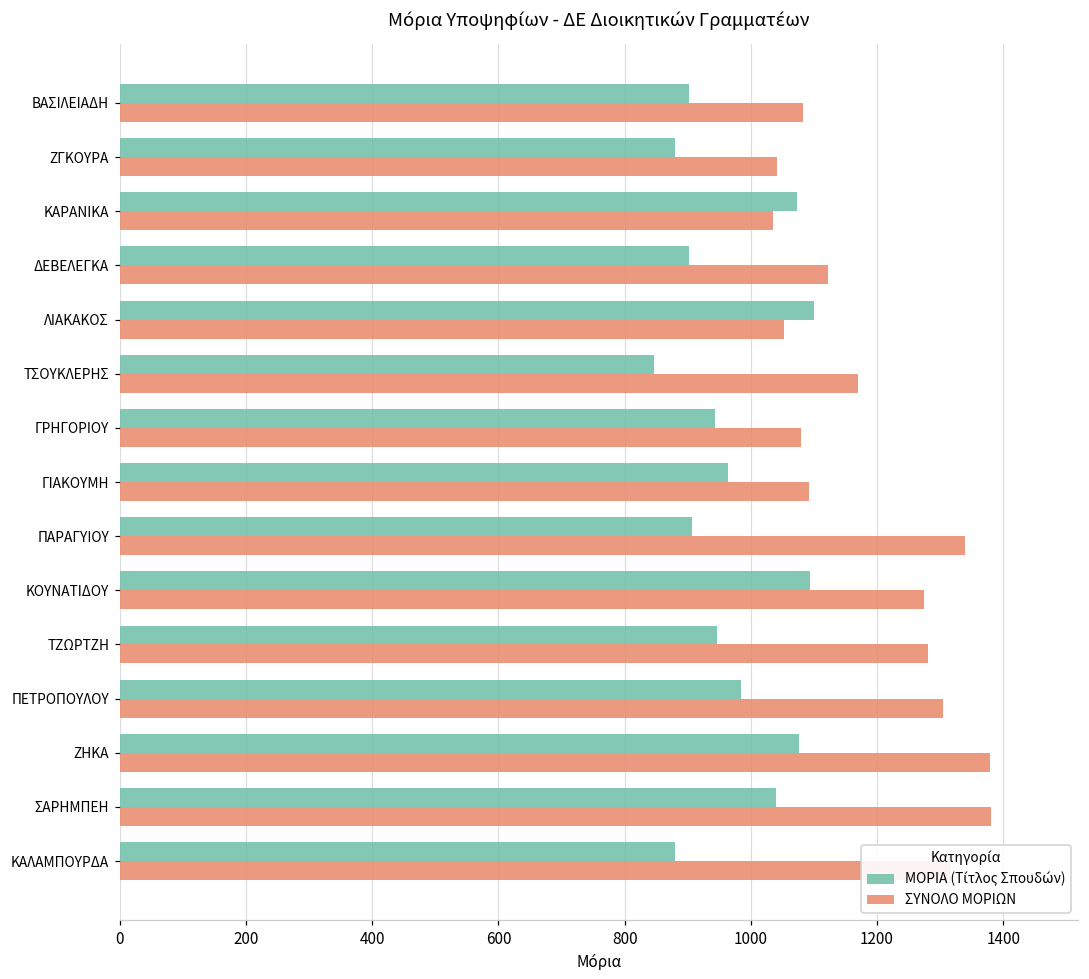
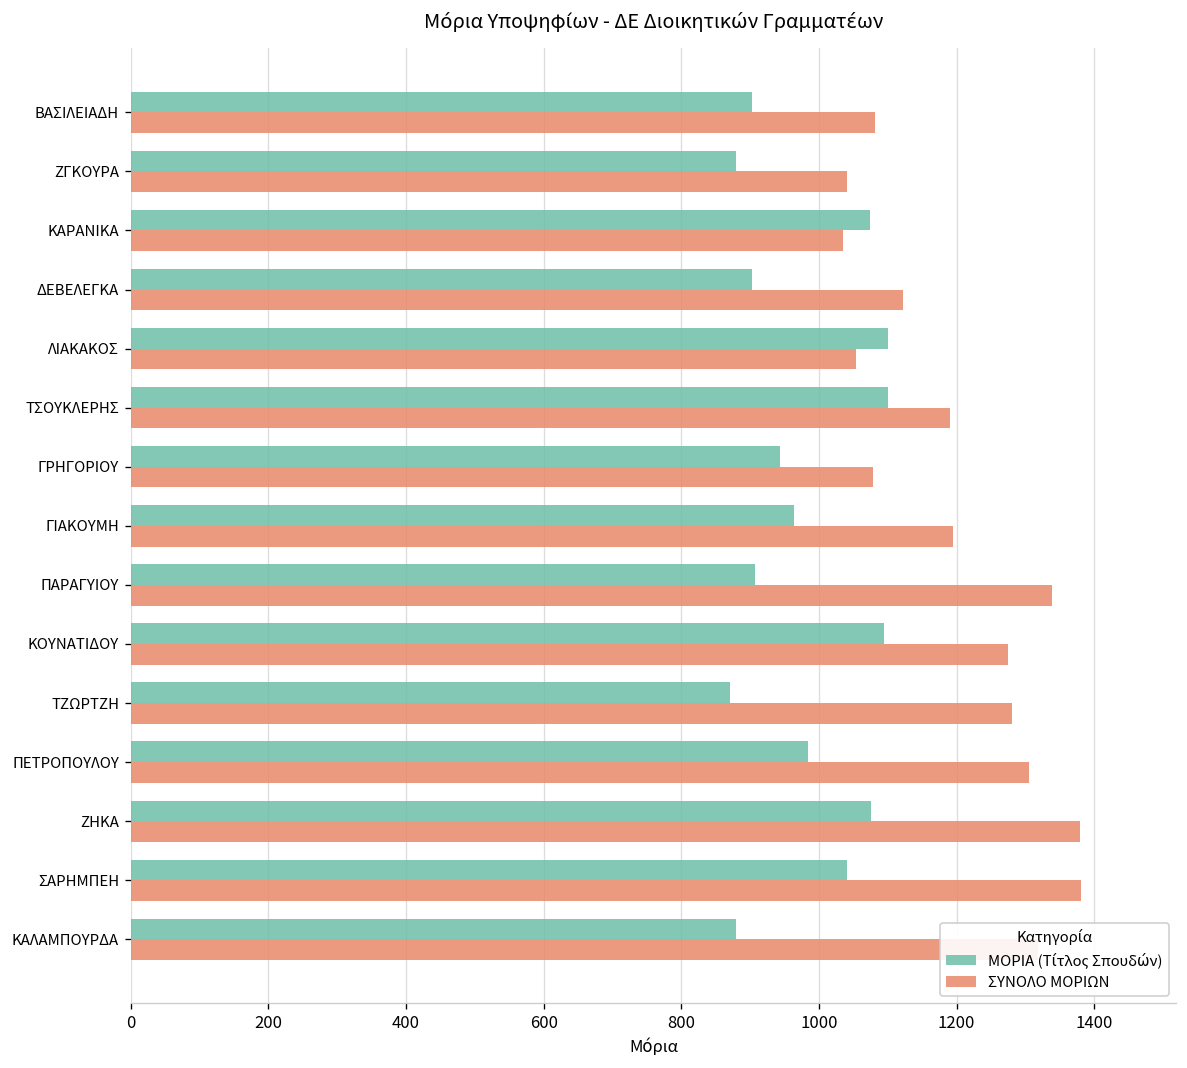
  {
    "ΜΟΡΙΑ (Τίτλος Σπουδών)": {
      "ΒΑΣΙΛΕΙΑΔΗ": 900,
      "ΖΓΚΟΥΡΑ": 880,
      "ΚΑΡΑΝΙΚΑ": 1070,
      "ΔΕΒΕΛΕΓΚΑ": 900,
      "ΛΙΑΚΑΚΟΣ": 1100,
-     "ΤΣΟΥΚΛΕΡΗΣ": 850,
+     "ΤΣΟΥΚΛΕΡΗΣ": 1100,
      "ΓΡΗΓΟΡΙΟΥ": 940,
      "ΓΙΑΚΟΥΜΗ": 960,
      "ΠΑΡΑΓΥΙΟΥ": 910,
      "ΚΟΥΝΑΤΙΔΟΥ": 1090,
-     "ΤΖΩΡΤΖΗ": 950,
+     "ΤΖΩΡΤΖΗ": 870,
      "ΠΕΤΡΟΠΟΥΛΟΥ": 980,
      "ΖΗΚΑ": 1080,
      "ΣΑΡΗΜΠΕΗ": 1040,
      "ΚΑΛΑΜΠΟΥΡΔΑ": 880
    },
    "ΣΥΝΟΛΟ ΜΟΡΙΩΝ": {
      "ΒΑΣΙΛΕΙΑΔΗ": 1080,
      "ΖΓΚΟΥΡΑ": 1040,
      "ΚΑΡΑΝΙΚΑ": 1040,
      "ΔΕΒΕΛΕΓΚΑ": 1120,
      "ΛΙΑΚΑΚΟΣ": 1050,
-     "ΤΣΟΥΚΛΕΡΗΣ": 1170,
+     "ΤΣΟΥΚΛΕΡΗΣ": 1190,
      "ΓΡΗΓΟΡΙΟΥ": 1080,
-     "ΓΙΑΚΟΥΜΗ": 1090,
+     "ΓΙΑΚΟΥΜΗ": 1200,
      "ΠΑΡΑΓΥΙΟΥ": 1340,
      "ΚΟΥΝΑΤΙΔΟΥ": 1270,
      "ΤΖΩΡΤΖΗ": 1280,
      "ΠΕΤΡΟΠΟΥΛΟΥ": 1300,
      "ΖΗΚΑ": 1380,
      "ΣΑΡΗΜΠΕΗ": 1380
    }
  }
